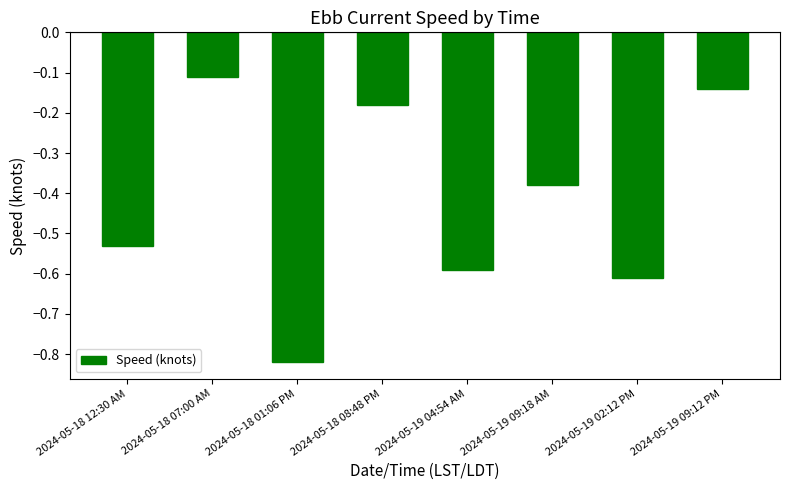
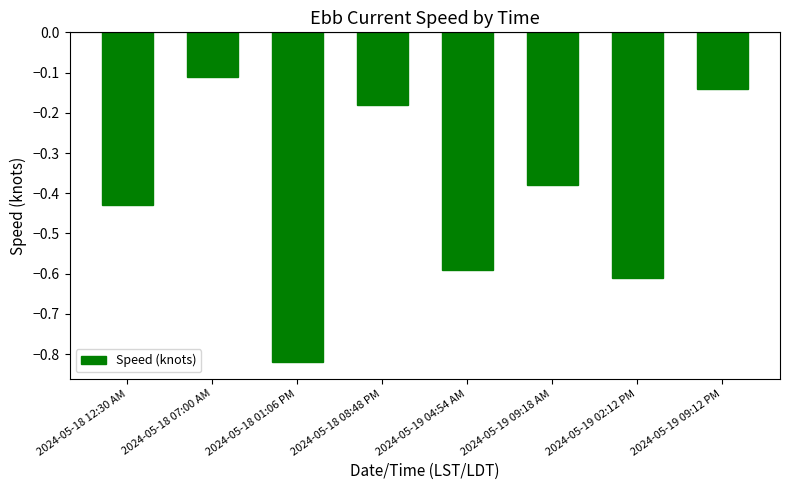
  {
-   "2024-05-18 12:30 AM": -0.53,
+   "2024-05-18 12:30 AM": -0.43,
    "2024-05-18 07:00 AM": -0.11,
    "2024-05-18 01:06 PM": -0.82,
    "2024-05-18 08:48 PM": -0.18,
    "2024-05-19 04:54 AM": -0.59,
    "2024-05-19 09:18 AM": -0.38,
    "2024-05-19 02:12 PM": -0.61,
    "2024-05-19 09:12 PM": -0.14
  }
